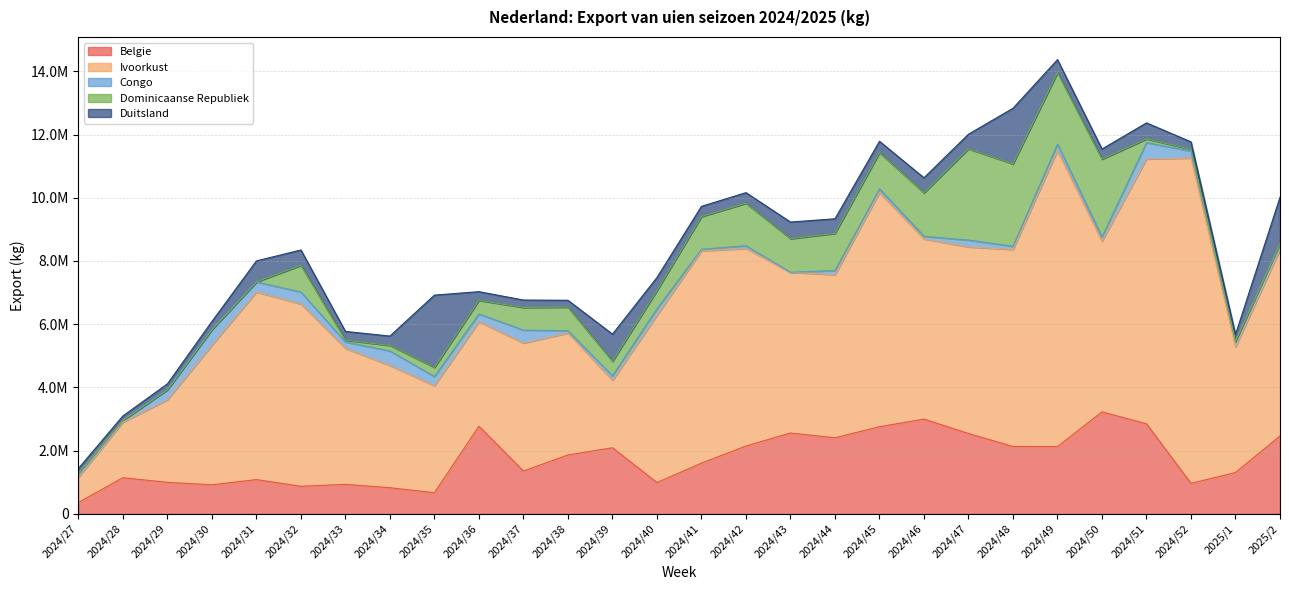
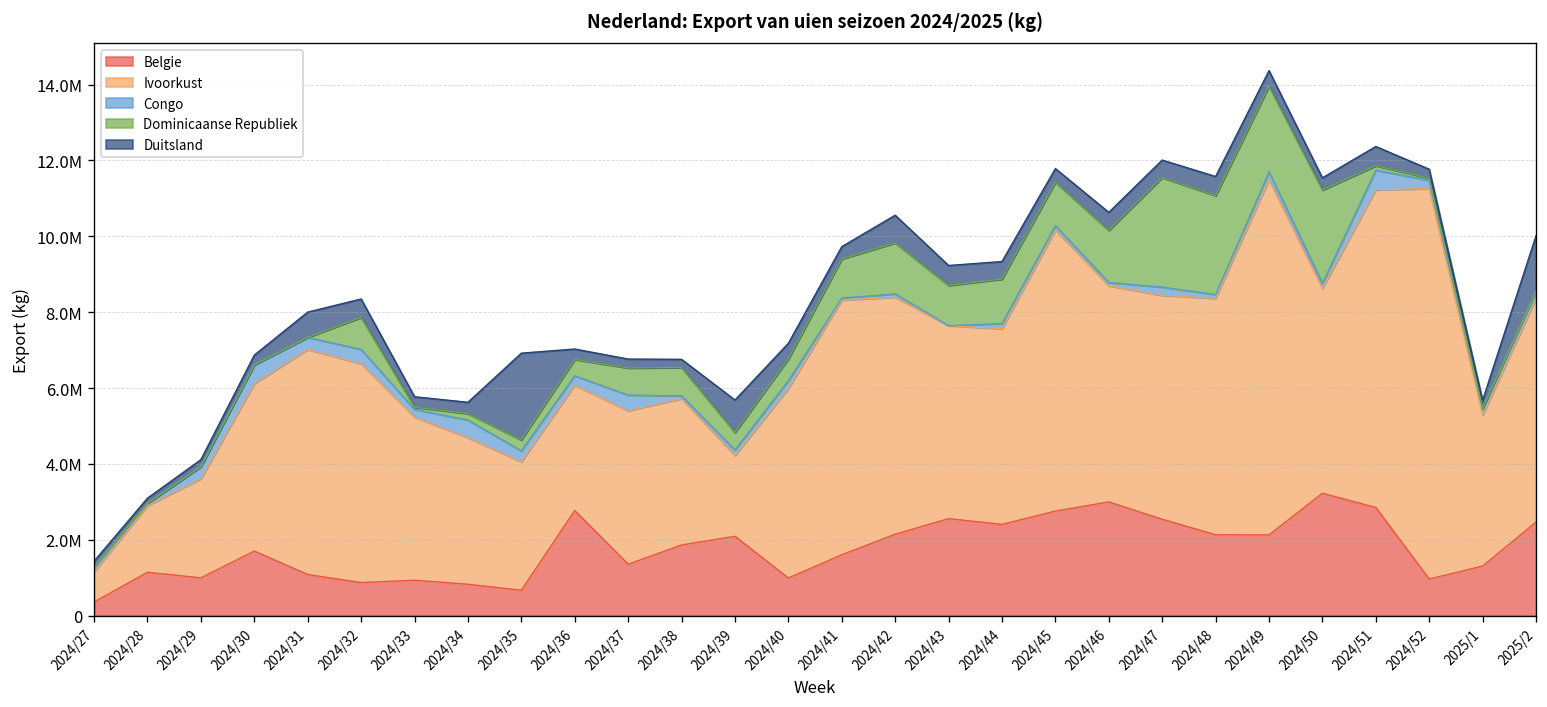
  {
    "Belgie": {
      "2024/27": 400000,
      "2024/28": 1100000,
      "2024/29": 1000000,
-     "2024/30": 900000,
+     "2024/30": 1700000,
      "2024/31": 1100000,
      "2024/32": 900000,
      "2024/33": 900000,
      "2024/34": 800000,
      "2024/35": 700000,
      "2024/36": 2800000,
      "2024/37": 1400000,
      "2024/38": 1900000,
      "2024/39": 2100000,
      "2024/40": 1000000,
      "2024/41": 1600000,
      "2024/42": 2100000,
      "2024/43": 2600000,
      "2024/44": 2400000,
      "2024/45": 2800000,
      "2024/46": 3000000,
      "2024/47": 2500000,
      "2024/48": 2100000,
      "2024/49": 2100000,
      "2024/50": 3200000,
      "2024/51": 2800000,
      "2024/52": 1000000,
      "2025/1": 1300000,
      "2025/2": 2500000
    },
    "Ivoorkust": {
      "2024/27": 800000,
      "2024/29": 2600000,
      "2024/30": 4400000,
      "2024/31": 5900000,
      "2024/32": 5800000,
      "2024/33": 4300000,
      "2024/34": 3900000,
      "2024/35": 3400000,
      "2024/36": 3300000,
      "2024/37": 4000000,
      "2024/39": 2100000,
-     "2024/40": 5300000,
+     "2024/40": 5000000,
      "2024/42": 6300000,
      "2024/44": 5200000,
      "2024/45": 7400000,
      "2024/46": 5700000,
      "2024/47": 5900000,
      "2024/48": 6200000,
      "2024/49": 9400000,
      "2024/50": 5400000,
      "2024/51": 8400000,
      "2024/52": 10300000,
      "2025/1": 4000000,
      "2025/2": 5900000
    },
    "Congo": {
      "2024/32": 400000,
      "2024/34": 500000,
      "2024/35": 300000,
      "2024/36": 200000,
      "2024/37": 400000,
      "2024/39": 100000,
      "2024/40": 200000,
      "2024/42": 100000,
      "2024/44": 100000,
      "2024/45": 100000,
      "2024/46": 100000,
      "2024/47": 200000,
      "2024/48": 100000,
      "2024/49": 200000,
      "2024/50": 100000,
      "2024/51": 500000
    },
    "Dominicaanse Republiek": {
      "2024/32": 800000,
      "2024/34": 200000,
      "2024/35": 300000,
      "2024/36": 400000,
      "2024/37": 700000,
      "2024/38": 700000,
      "2024/39": 500000,
      "2024/40": 600000,
      "2024/41": 1000000,
      "2024/42": 1300000,
      "2024/43": 1100000,
      "2024/44": 1200000,
      "2024/45": 1100000,
      "2024/46": 1400000,
      "2024/47": 2900000,
      "2024/48": 2600000,
      "2024/49": 2300000,
      "2024/50": 2500000,
      "2024/51": 100000
    },
    "Duitsland": {
      "2024/27": 100000,
      "2024/28": 100000,
      "2024/29": 200000,
      "2024/30": 300000,
      "2024/31": 700000,
      "2024/32": 500000,
      "2024/33": 300000,
      "2024/34": 300000,
      "2024/35": 2300000,
      "2024/36": 300000,
      "2024/37": 200000,
      "2024/38": 200000,
      "2024/39": 900000,
      "2024/40": 400000,
      "2024/41": 300000,
-     "2024/42": 300000,
+     "2024/42": 700000,
      "2024/43": 500000,
      "2024/44": 500000,
      "2024/45": 400000,
      "2024/46": 500000,
      "2024/47": 500000,
-     "2024/48": 1800000,
+     "2024/48": 500000,
      "2024/49": 400000,
      "2024/50": 300000,
      "2024/51": 500000,
      "2024/52": 200000,
      "2025/1": 200000,
      "2025/2": 1500000
    }
  }
